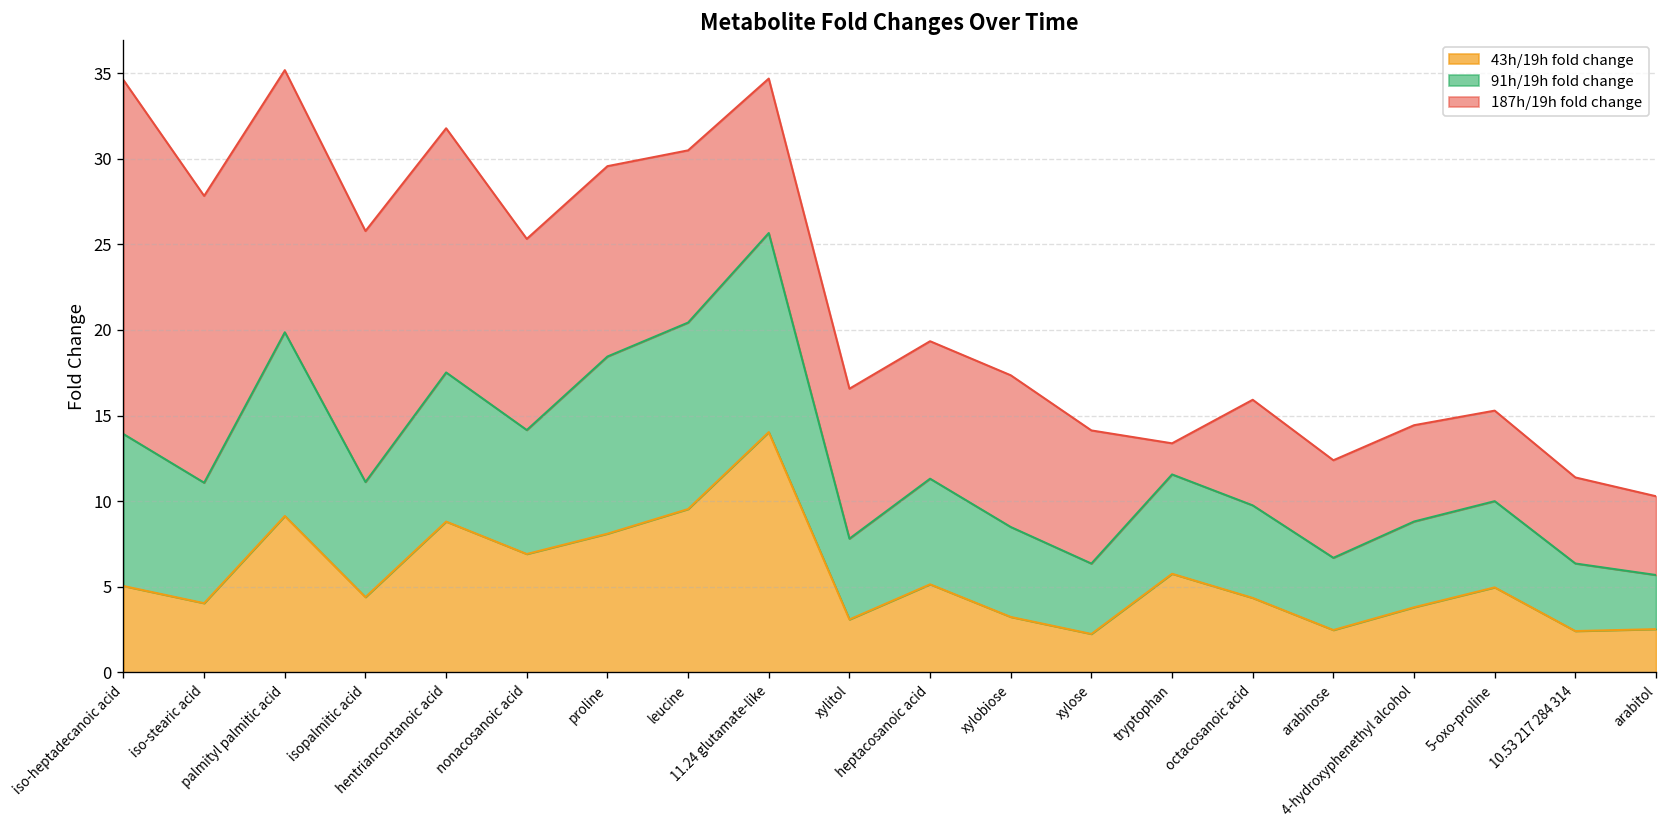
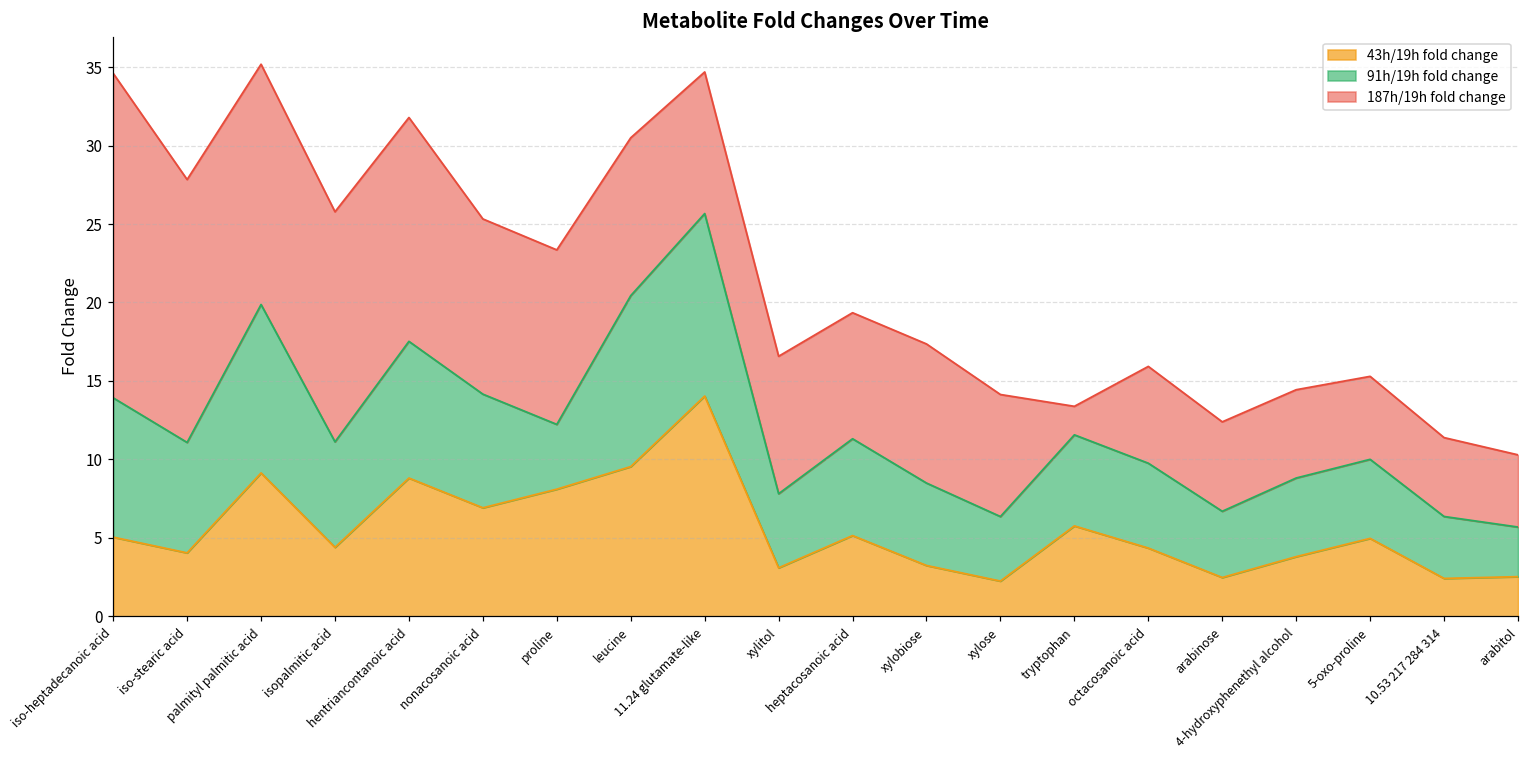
  {
    "43h/19h fold change": {
      "iso-heptadecanoic acid": 5.0,
      "iso-stearic acid": 4.0,
      "palmityl palmitic acid": 9.1,
      "isopalmitic acid": 4.4,
      "hentriancontanoic acid": 8.8,
      "nonacosanoic acid": 6.9,
      "proline": 8.1,
      "leucine": 9.5,
      "11.24 glutamate-like": 14.0,
      "xylitol": 3.1,
      "heptacosanoic acid": 5.1,
      "xylobiose": 3.2,
      "xylose": 2.2,
      "tryptophan": 5.8,
      "octacosanoic acid": 4.3,
      "arabinose": 2.5,
      "4-hydroxyphenethyl alcohol": 3.8,
      "5-oxo-proline": 5.0,
      "10.53 217 284 314": 2.4,
      "arabitol": 2.5
    },
    "91h/19h fold change": {
      "iso-heptadecanoic acid": 8.9,
      "iso-stearic acid": 7.0,
      "palmityl palmitic acid": 10.7,
      "isopalmitic acid": 6.7,
      "hentriancontanoic acid": 8.7,
      "nonacosanoic acid": 7.2,
-     "proline": 10.3,
+     "proline": 4.1,
      "leucine": 10.9,
      "11.24 glutamate-like": 11.6,
      "xylitol": 4.7,
      "heptacosanoic acid": 6.2,
      "xylobiose": 5.3,
      "xylose": 4.1,
      "tryptophan": 5.8,
      "octacosanoic acid": 5.4,
      "arabinose": 4.2,
      "4-hydroxyphenethyl alcohol": 5.0,
      "5-oxo-proline": 5.0,
      "10.53 217 284 314": 3.9,
      "arabitol": 3.2
    },
    "187h/19h fold change": {
      "iso-heptadecanoic acid": 20.7,
      "iso-stearic acid": 16.8,
      "palmityl palmitic acid": 15.3,
      "isopalmitic acid": 14.7,
      "hentriancontanoic acid": 14.3,
      "nonacosanoic acid": 11.2,
      "proline": 11.1,
      "leucine": 10.1,
      "11.24 glutamate-like": 9.0,
      "xylitol": 8.8,
      "heptacosanoic acid": 8.0,
      "xylobiose": 8.9,
      "xylose": 7.8,
      "tryptophan": 1.8,
      "octacosanoic acid": 6.2,
      "arabinose": 5.7,
      "4-hydroxyphenethyl alcohol": 5.6,
      "5-oxo-proline": 5.3,
      "10.53 217 284 314": 5.0,
      "arabitol": 4.6
    }
  }
